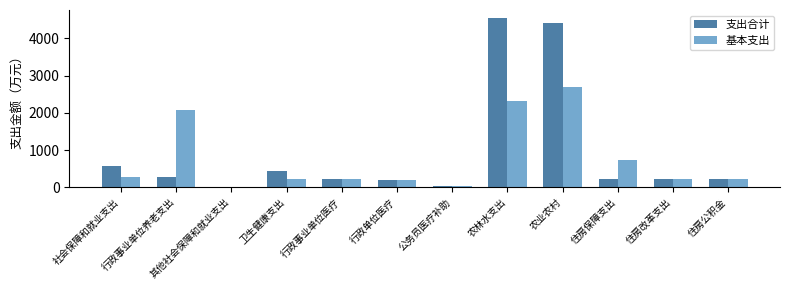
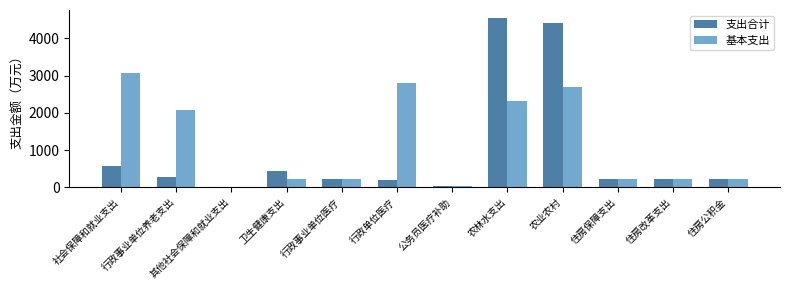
  {
    "支出合计": {
      "社会保障和就业支出": 600,
      "行政事业单位养老支出": 300,
      "卫生健康支出": 500,
      "行政事业单位医疗": 200,
      "行政单位医疗": 200,
      "农林水支出": 4500,
      "农业农村": 4400,
      "住房保障支出": 200,
      "住房改革支出": 200,
      "住房公积金": 200
    },
    "基本支出": {
-     "社会保障和就业支出": 300,
+     "社会保障和就业支出": 3100,
      "行政事业单位养老支出": 2100,
      "卫生健康支出": 200,
      "行政事业单位医疗": 200,
-     "行政单位医疗": 200,
+     "行政单位医疗": 2800,
      "农林水支出": 2300,
      "农业农村": 2700,
-     "住房保障支出": 700,
+     "住房保障支出": 200,
      "住房改革支出": 200,
      "住房公积金": 200
    }
  }
